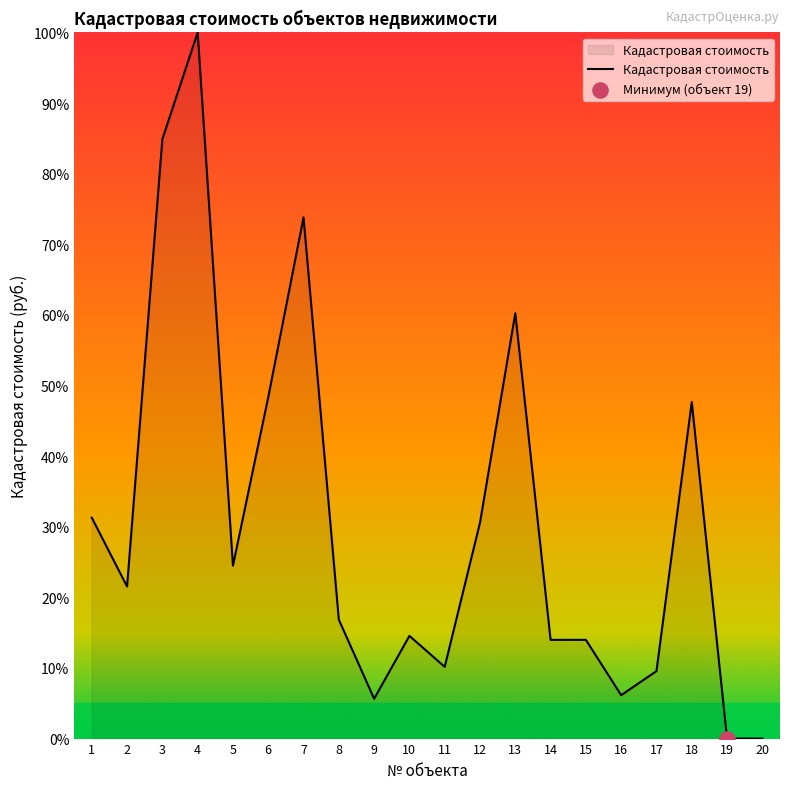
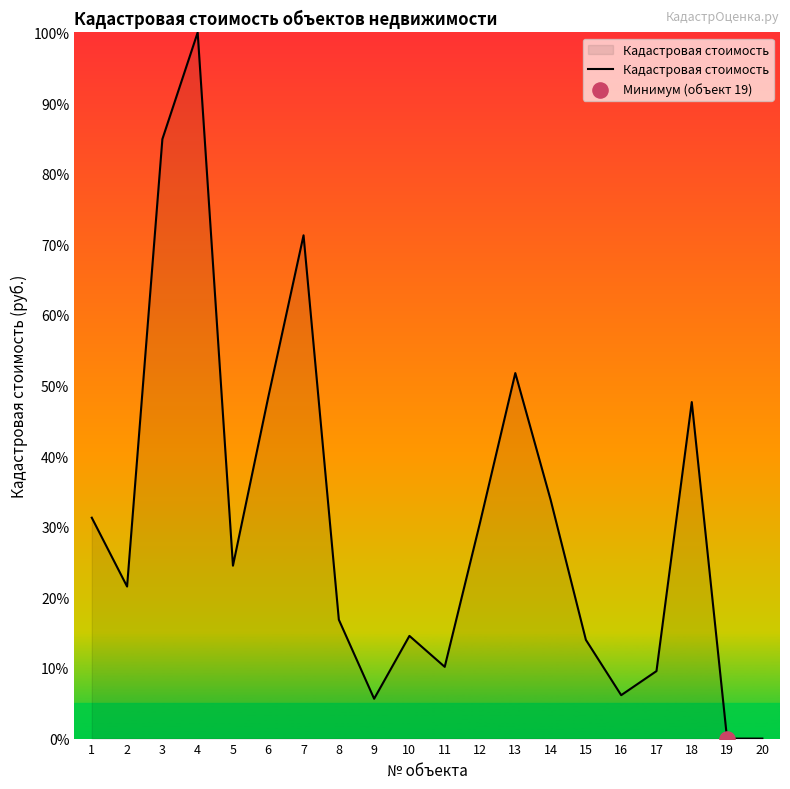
  {
    "Кадастровая стоимость": {
      "1": "31%",
      "2": "22%",
      "3": "85%",
      "4": "100%",
      "5": "24%",
      "6": "48%",
-     "7": "74%",
+     "7": "71%",
      "8": "17%",
      "9": "6%",
      "10": "15%",
      "11": "10%",
      "12": "31%",
-     "13": "60%",
-     "14": "14%",
+     "13": "52%",
+     "14": "34%",
      "15": "14%",
      "16": "6%",
      "17": "10%",
      "18": "48%"
    }
  }
